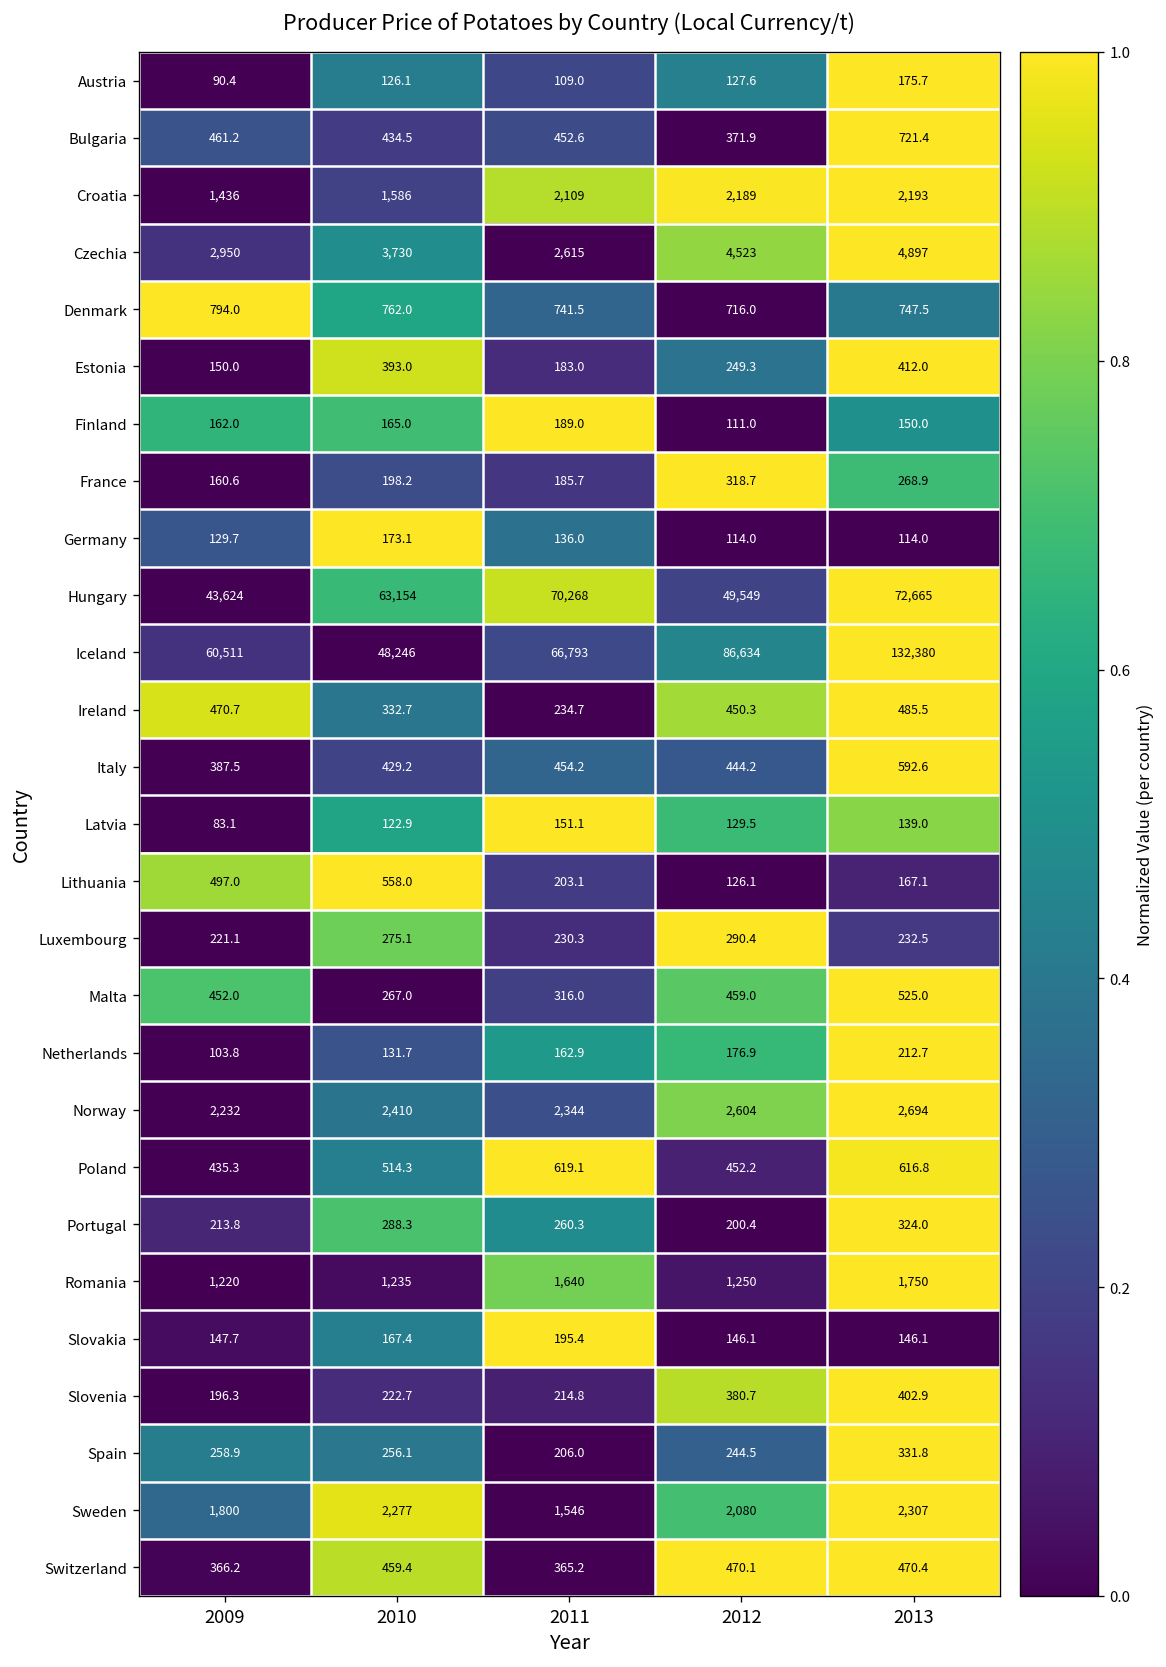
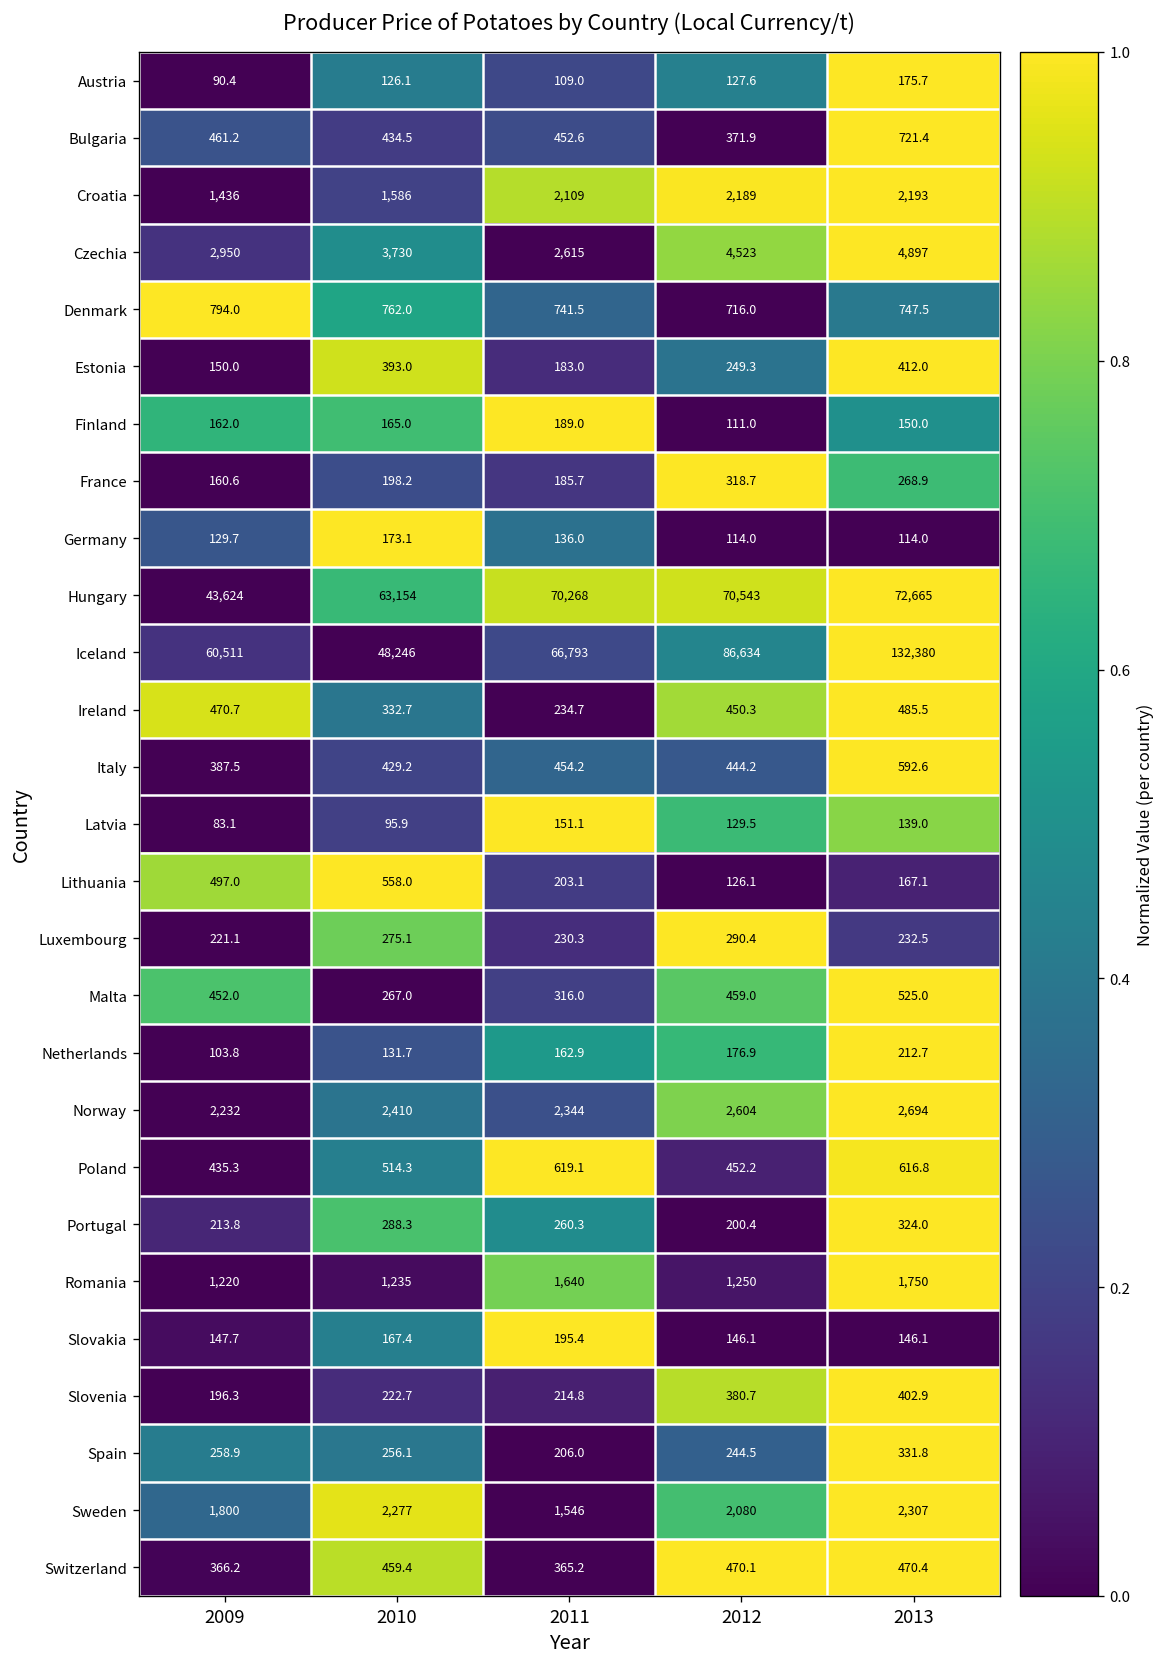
  {
    "Austria": {
      "2009": "90.4",
      "2010": "126.1",
      "2011": "109.0",
      "2012": "127.6",
      "2013": "175.7"
    },
    "Bulgaria": {
      "2009": "461.2",
      "2010": "434.5",
      "2011": "452.6",
      "2012": "371.9",
      "2013": "721.4"
    },
    "Croatia": {
      "2009": "1,436",
      "2010": "1,586",
      "2011": "2,109",
      "2012": "2,189",
      "2013": "2,193"
    },
    "Czechia": {
      "2009": "2,950",
      "2010": "3,730",
      "2011": "2,615",
      "2012": "4,523",
      "2013": "4,897"
    },
    "Denmark": {
      "2009": "794.0",
      "2010": "762.0",
      "2011": "741.5",
      "2012": "716.0",
      "2013": "747.5"
    },
    "Estonia": {
      "2009": "150.0",
      "2010": "393.0",
      "2011": "183.0",
      "2012": "249.3",
      "2013": "412.0"
    },
    "Finland": {
      "2009": "162.0",
      "2010": "165.0",
      "2011": "189.0",
      "2012": "111.0",
      "2013": "150.0"
    },
    "France": {
      "2009": "160.6",
      "2010": "198.2",
      "2011": "185.7",
      "2012": "318.7",
      "2013": "268.9"
    },
    "Germany": {
      "2009": "129.7",
      "2010": "173.1",
      "2011": "136.0",
      "2012": "114.0",
      "2013": "114.0"
    },
    "Hungary": {
      "2009": "43,624",
      "2010": "63,154",
      "2011": "70,268",
-     "2012": "49,549",
+     "2012": "70,543",
      "2013": "72,665"
    },
    "Iceland": {
      "2009": "60,511",
      "2010": "48,246",
      "2011": "66,793",
      "2012": "86,634",
      "2013": "132,380"
    },
    "Ireland": {
      "2009": "470.7",
      "2010": "332.7",
      "2011": "234.7",
      "2012": "450.3",
      "2013": "485.5"
    },
    "Italy": {
      "2009": "387.5",
      "2010": "429.2",
      "2011": "454.2",
      "2012": "444.2",
      "2013": "592.6"
    },
    "Latvia": {
      "2009": "83.1",
-     "2010": "122.9",
+     "2010": "95.9",
      "2011": "151.1",
      "2012": "129.5",
      "2013": "139.0"
    },
    "Lithuania": {
      "2009": "497.0",
      "2010": "558.0",
      "2011": "203.1",
      "2012": "126.1",
      "2013": "167.1"
    },
    "Luxembourg": {
      "2009": "221.1",
      "2010": "275.1",
      "2011": "230.3",
      "2012": "290.4",
      "2013": "232.5"
    },
    "Malta": {
      "2009": "452.0",
      "2010": "267.0",
      "2011": "316.0",
      "2012": "459.0",
      "2013": "525.0"
    },
    "Netherlands": {
      "2009": "103.8",
      "2010": "131.7",
      "2011": "162.9",
      "2012": "176.9",
      "2013": "212.7"
    },
    "Norway": {
      "2009": "2,232",
      "2010": "2,410",
      "2011": "2,344",
      "2012": "2,604",
      "2013": "2,694"
    },
    "Poland": {
      "2009": "435.3",
      "2010": "514.3",
      "2011": "619.1",
      "2012": "452.2",
      "2013": "616.8"
    },
    "Portugal": {
      "2009": "213.8",
      "2010": "288.3",
      "2011": "260.3",
      "2012": "200.4",
      "2013": "324.0"
    },
    "Romania": {
      "2009": "1,220",
      "2010": "1,235",
      "2011": "1,640",
      "2012": "1,250",
      "2013": "1,750"
    },
    "Slovakia": {
      "2009": "147.7",
      "2010": "167.4",
      "2011": "195.4",
      "2012": "146.1",
      "2013": "146.1"
    },
    "Slovenia": {
      "2009": "196.3",
      "2010": "222.7",
      "2011": "214.8",
      "2012": "380.7",
      "2013": "402.9"
    },
    "Spain": {
      "2009": "258.9",
      "2010": "256.1",
      "2011": "206.0",
      "2012": "244.5",
      "2013": "331.8"
    },
    "Sweden": {
      "2009": "1,800",
      "2010": "2,277",
      "2011": "1,546",
      "2012": "2,080",
      "2013": "2,307"
    },
    "Switzerland": {
      "2009": "366.2",
      "2010": "459.4",
      "2011": "365.2",
      "2012": "470.1",
      "2013": "470.4"
    }
  }
